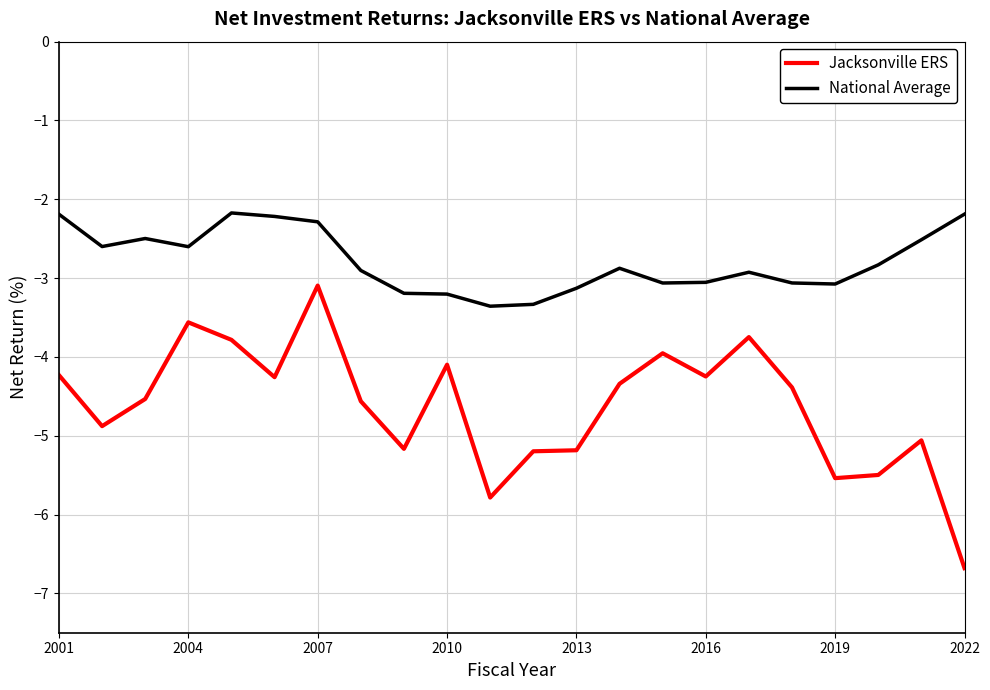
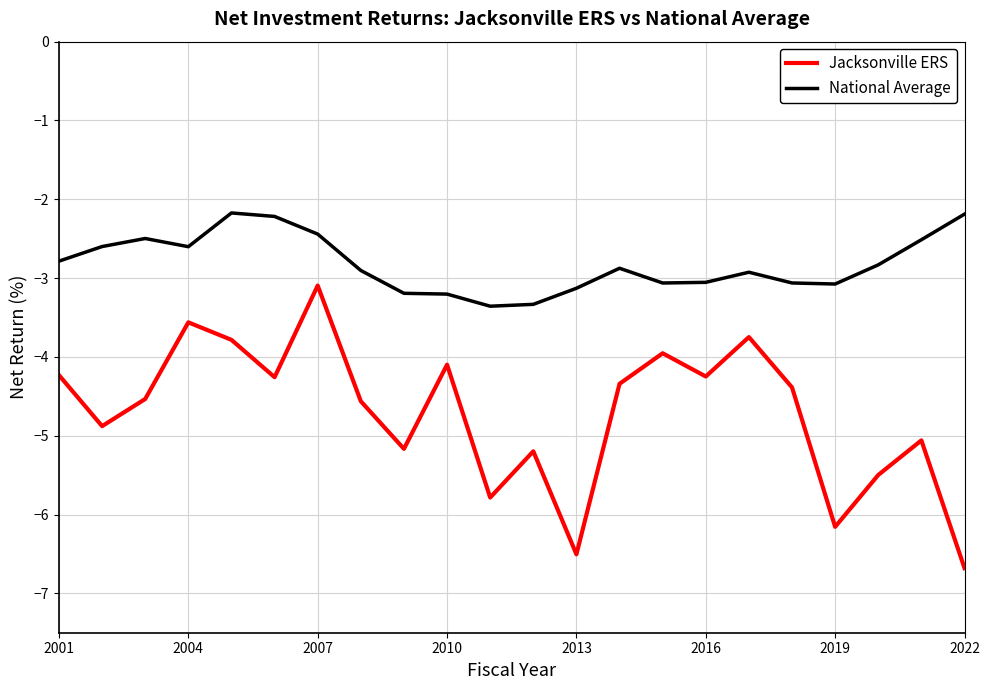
  {
    "Jacksonville ERS": {
      "2001": -4.2,
      "2004": -3.6,
      "2007": -3.1,
      "2010": -4.1,
-     "2013": -5.2,
+     "2013": -6.5,
      "2016": -4.2,
-     "2019": -5.5,
+     "2019": -6.2,
      "2022": -6.7
    },
    "National Average": {
-     "2001": -2.2,
+     "2001": -2.8,
      "2004": -2.6,
-     "2007": -2.3,
+     "2007": -2.4,
      "2010": -3.2,
      "2013": -3.1,
      "2016": -3.1,
      "2019": -3.1,
      "2022": -2.2
    }
  }
